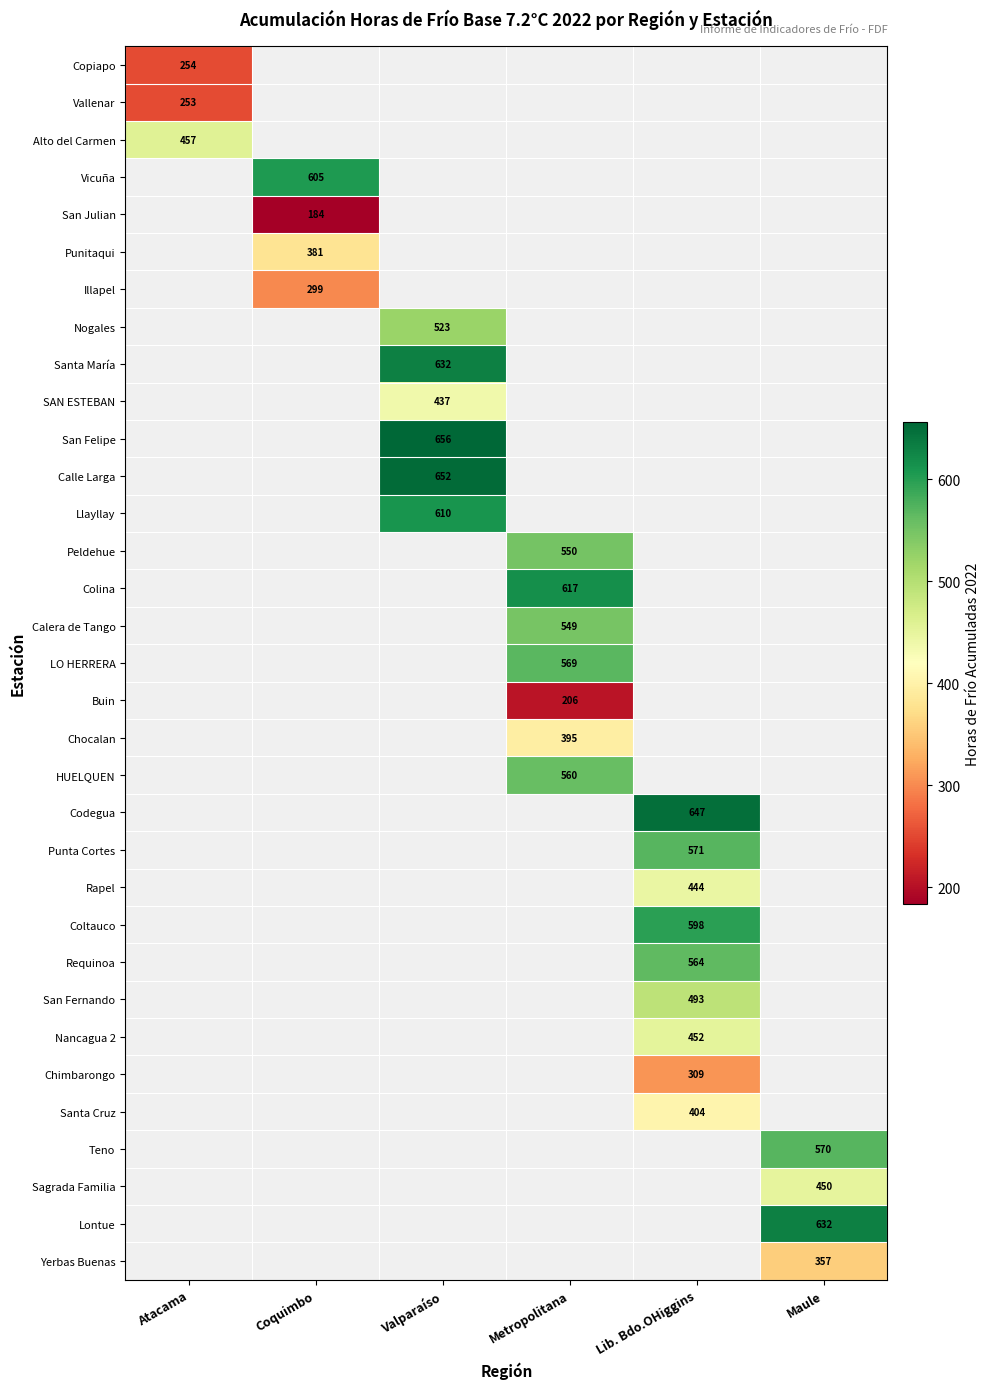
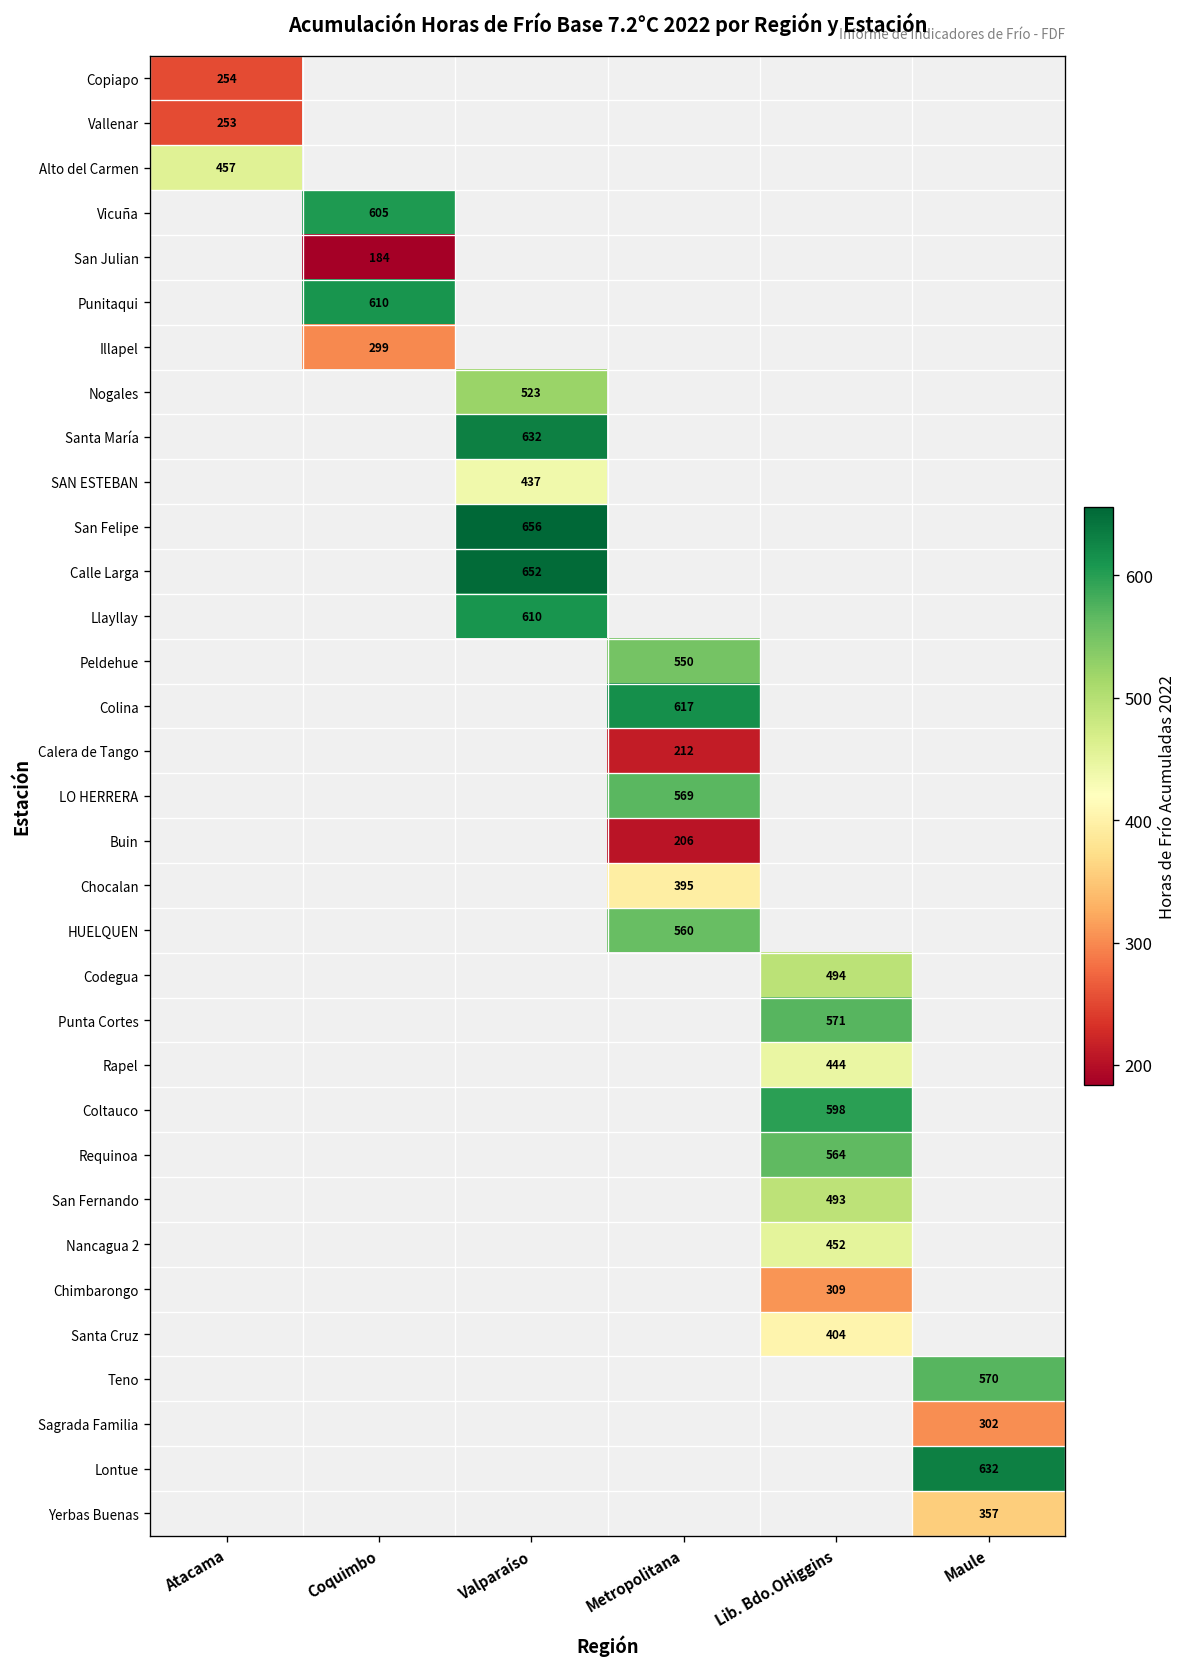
  {
    "Copiapo": {
      "Atacama": 254
    },
    "Vallenar": {
      "Atacama": 253
    },
    "Alto del Carmen": {
      "Atacama": 457
    },
    "Vicuña": {
      "Coquimbo": 605
    },
    "San Julian": {
      "Coquimbo": 184
    },
    "Punitaqui": {
-     "Coquimbo": 381
+     "Coquimbo": 610
    },
    "Illapel": {
      "Coquimbo": 299
    },
    "Nogales": {
      "Valparaíso": 523
    },
    "Santa María": {
      "Valparaíso": 632
    },
    "SAN ESTEBAN": {
      "Valparaíso": 437
    },
    "San Felipe": {
      "Valparaíso": 656
    },
    "Calle Larga": {
      "Valparaíso": 652
    },
    "Llayllay": {
      "Valparaíso": 610
    },
    "Peldehue": {
      "Metropolitana": 550
    },
    "Colina": {
      "Metropolitana": 617
    },
    "Calera de Tango": {
-     "Metropolitana": 549
+     "Metropolitana": 212
    },
    "LO HERRERA": {
      "Metropolitana": 569
    },
    "Buin": {
      "Metropolitana": 206
    },
    "Chocalan": {
      "Metropolitana": 395
    },
    "HUELQUEN": {
      "Metropolitana": 560
    },
    "Codegua": {
-     "Lib. Bdo.OHiggins": 647
+     "Lib. Bdo.OHiggins": 494
    },
    "Punta Cortes": {
      "Lib. Bdo.OHiggins": 571
    },
    "Rapel": {
      "Lib. Bdo.OHiggins": 444
    },
    "Coltauco": {
      "Lib. Bdo.OHiggins": 598
    },
    "Requinoa": {
      "Lib. Bdo.OHiggins": 564
    },
    "San Fernando": {
      "Lib. Bdo.OHiggins": 493
    },
    "Nancagua 2": {
      "Lib. Bdo.OHiggins": 452
    },
    "Chimbarongo": {
      "Lib. Bdo.OHiggins": 309
    },
    "Santa Cruz": {
      "Lib. Bdo.OHiggins": 404
    },
    "Teno": {
      "Maule": 570
    },
    "Sagrada Familia": {
-     "Maule": 450
+     "Maule": 302
    },
    "Lontue": {
      "Maule": 632
    },
    "Yerbas Buenas": {
      "Maule": 357
    }
  }
